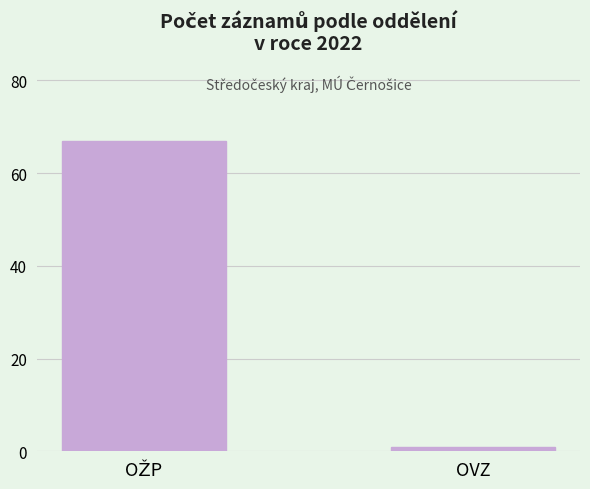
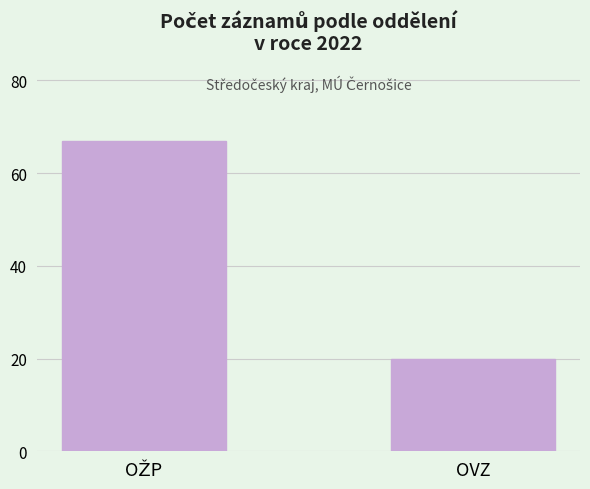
  {
    "OŽP": 67,
-   "OVZ": 1
+   "OVZ": 20
  }
